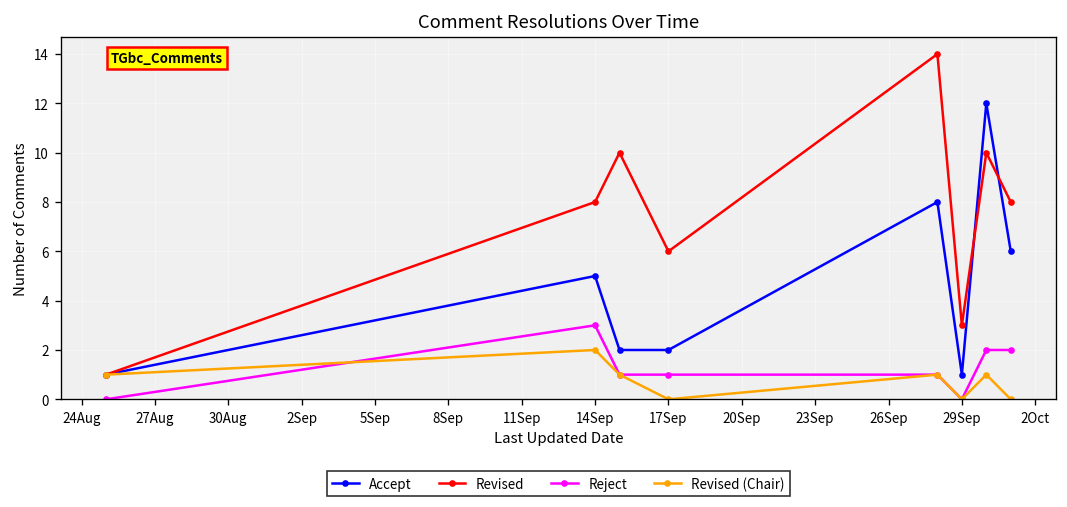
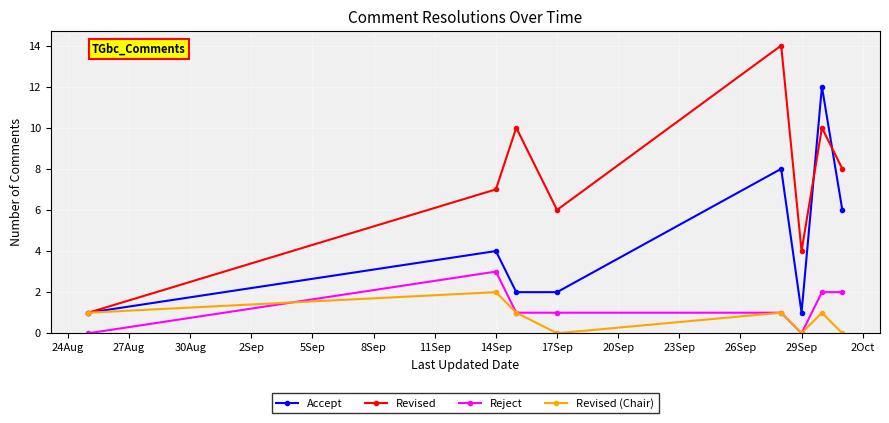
  {
    "Accept": {
-     "14Sep": 5,
+     "14Sep": 4,
      "17Sep": 2,
      "29Sep": 1
    },
    "Revised": {
-     "14Sep": 8,
+     "14Sep": 7,
      "17Sep": 6,
-     "29Sep": 3
+     "29Sep": 4
    },
    "Reject": {
      "14Sep": 3,
      "17Sep": 1
    },
    "Revised (Chair)": {
      "14Sep": 2,
      "17Sep": 0
    }
  }
